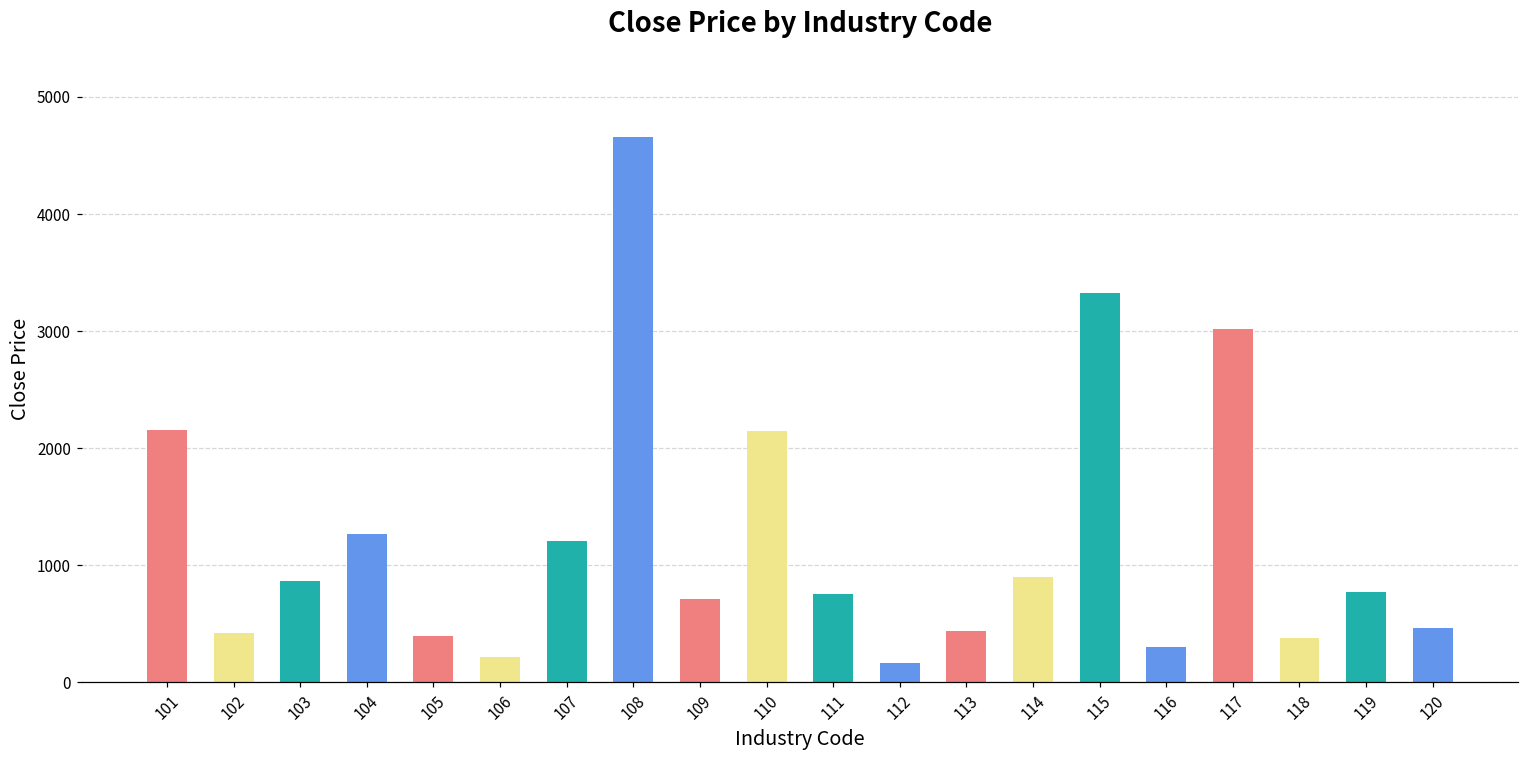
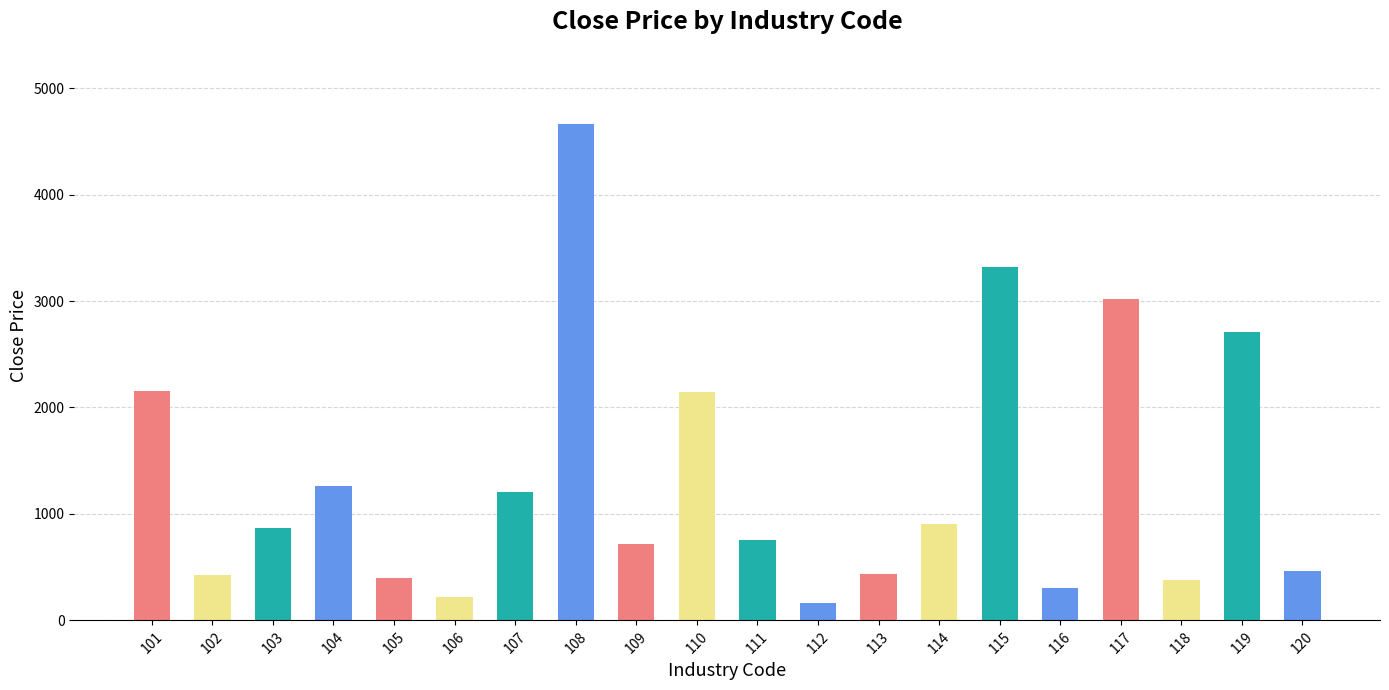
  {
    "101": 2150,
    "102": 430,
    "103": 870,
    "104": 1270,
    "105": 400,
    "106": 220,
    "107": 1210,
    "108": 4660,
    "109": 710,
    "110": 2150,
    "111": 750,
    "112": 170,
    "113": 440,
    "114": 900,
    "115": 3320,
    "116": 300,
    "117": 3020,
    "118": 380,
-   "119": 770,
+   "119": 2710,
    "120": 470
  }
